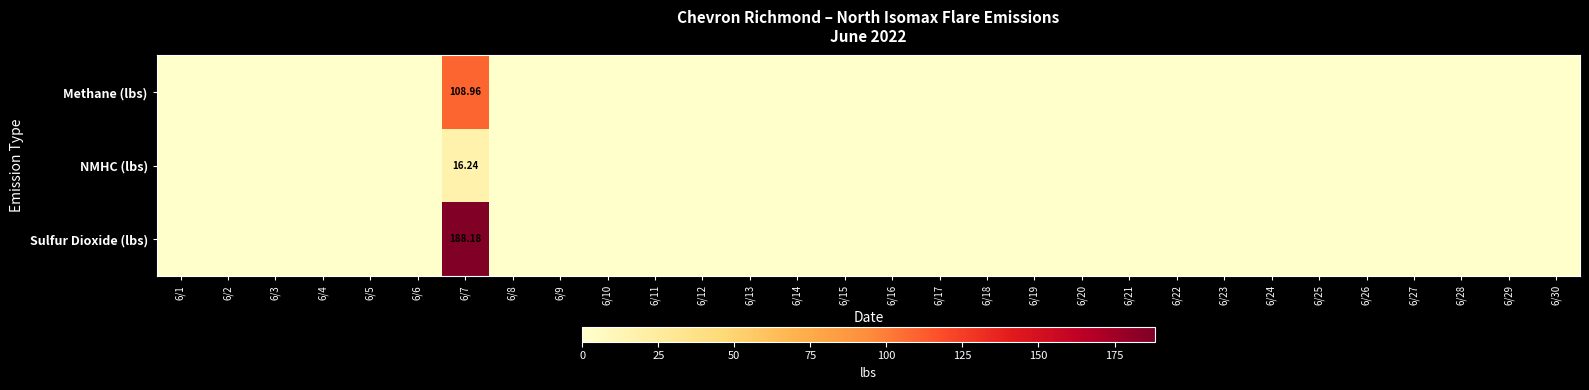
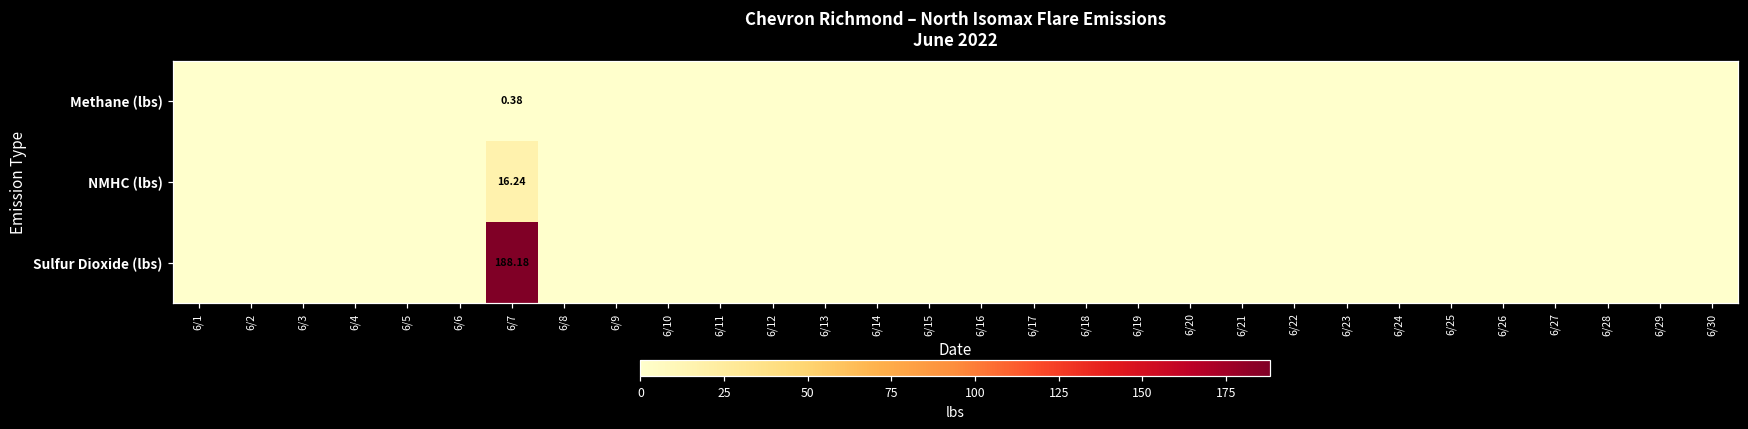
  {
    "Methane (lbs)": {
-     "6/7": 108.96
+     "6/7": 0.38
    },
    "NMHC (lbs)": {
      "6/7": 16.24
    },
    "Sulfur Dioxide (lbs)": {
      "6/7": 188.18
    }
  }
